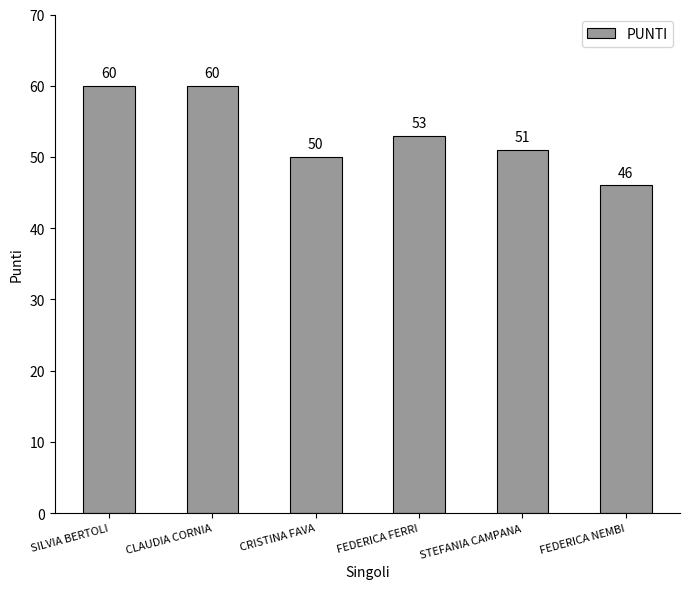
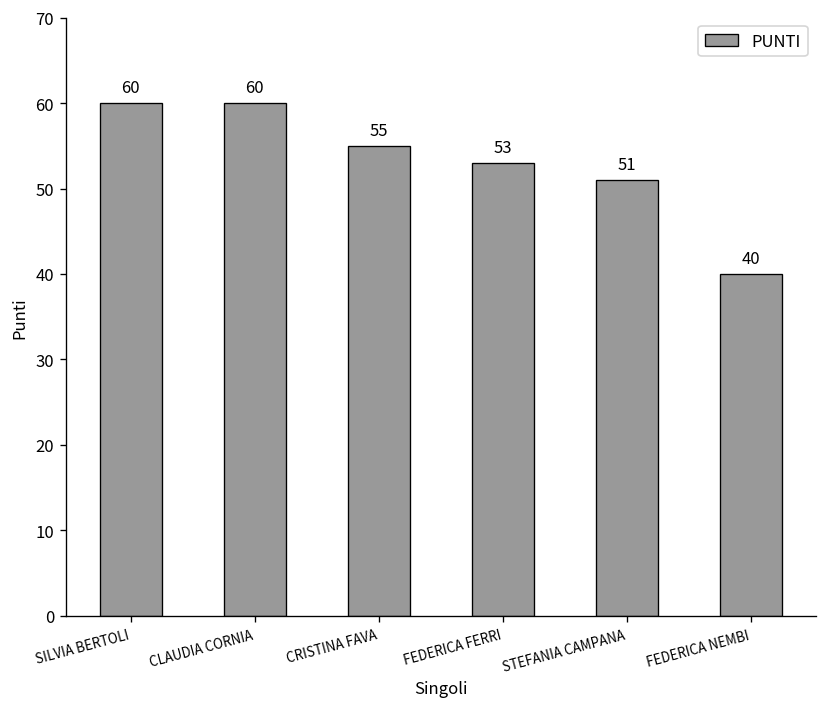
  {
    "SILVIA BERTOLI": 60,
    "CLAUDIA CORNIA": 60,
-   "CRISTINA FAVA": 50,
+   "CRISTINA FAVA": 55,
    "FEDERICA FERRI": 53,
    "STEFANIA CAMPANA": 51,
-   "FEDERICA NEMBI": 46
+   "FEDERICA NEMBI": 40
  }
